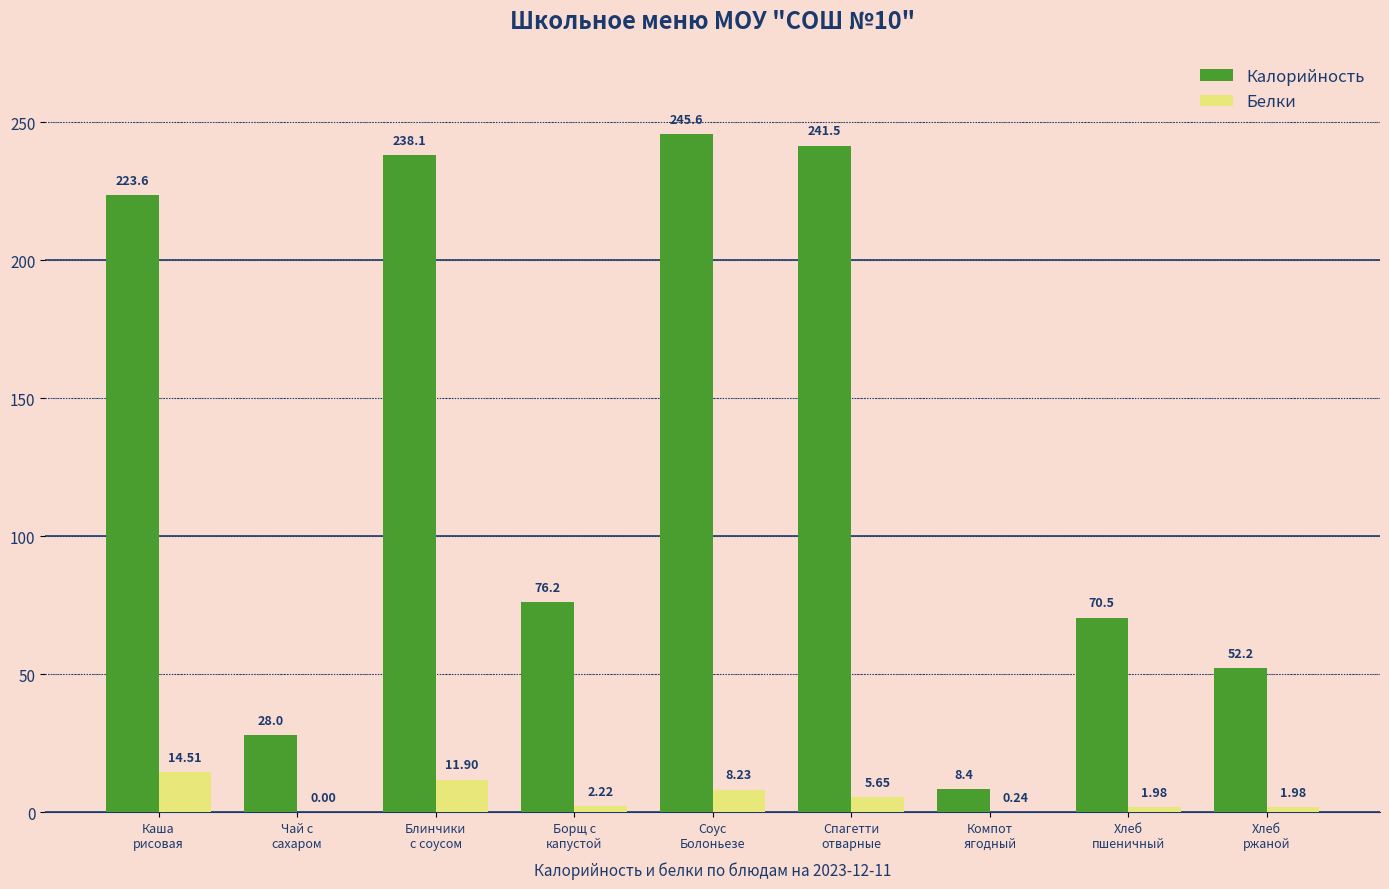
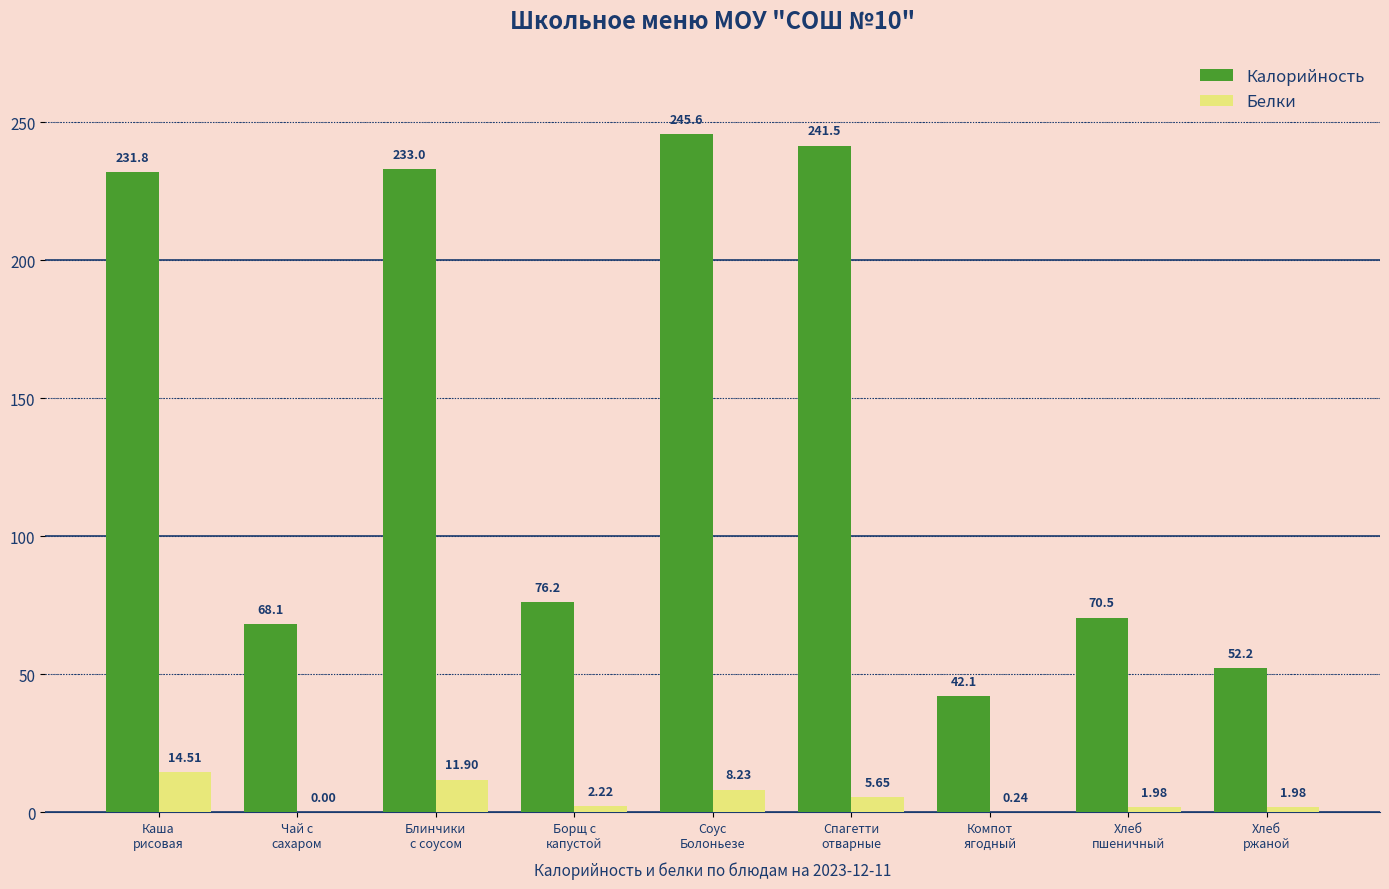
  {
    "Калорийность": {
-     "Каша рисовая": 223.6,
-     "Чай с сахаром": 28.0,
-     "Блинчики с соусом": 238.1,
+     "Каша рисовая": 231.8,
+     "Чай с сахаром": 68.1,
+     "Блинчики с соусом": 233.0,
      "Борщ с капустой": 76.2,
      "Соус Болоньезе": 245.6,
      "Спагетти отварные": 241.5,
-     "Компот ягодный": 8.4,
+     "Компот ягодный": 42.1,
      "Хлеб пшеничный": 70.5,
      "Хлеб ржаной": 52.2
    },
    "Белки": {
      "Каша рисовая": 14.51,
      "Чай с сахаром": 0.00,
      "Блинчики с соусом": 11.90,
      "Борщ с капустой": 2.22,
      "Соус Болоньезе": 8.23,
      "Спагетти отварные": 5.65,
      "Компот ягодный": 0.24,
      "Хлеб пшеничный": 1.98,
      "Хлеб ржаной": 1.98
    }
  }
